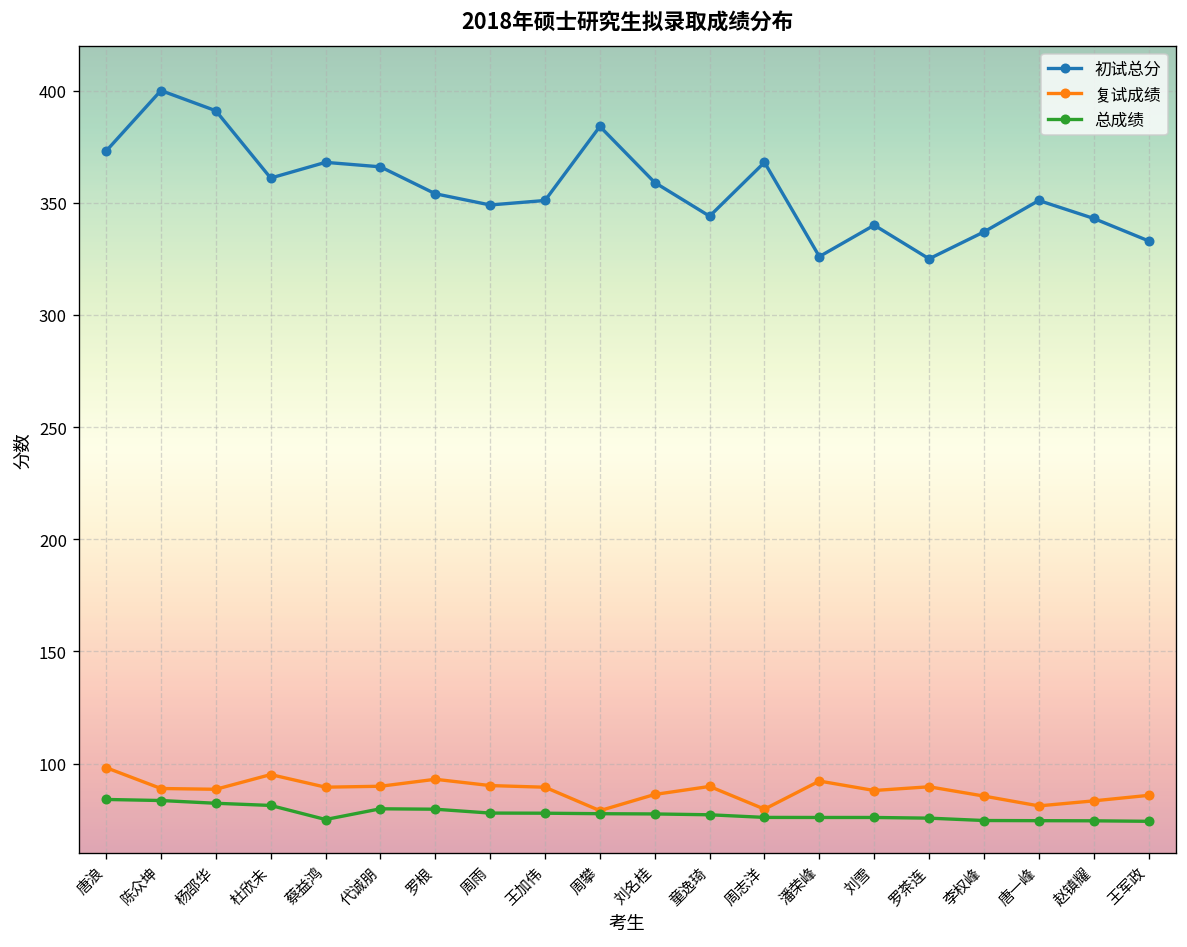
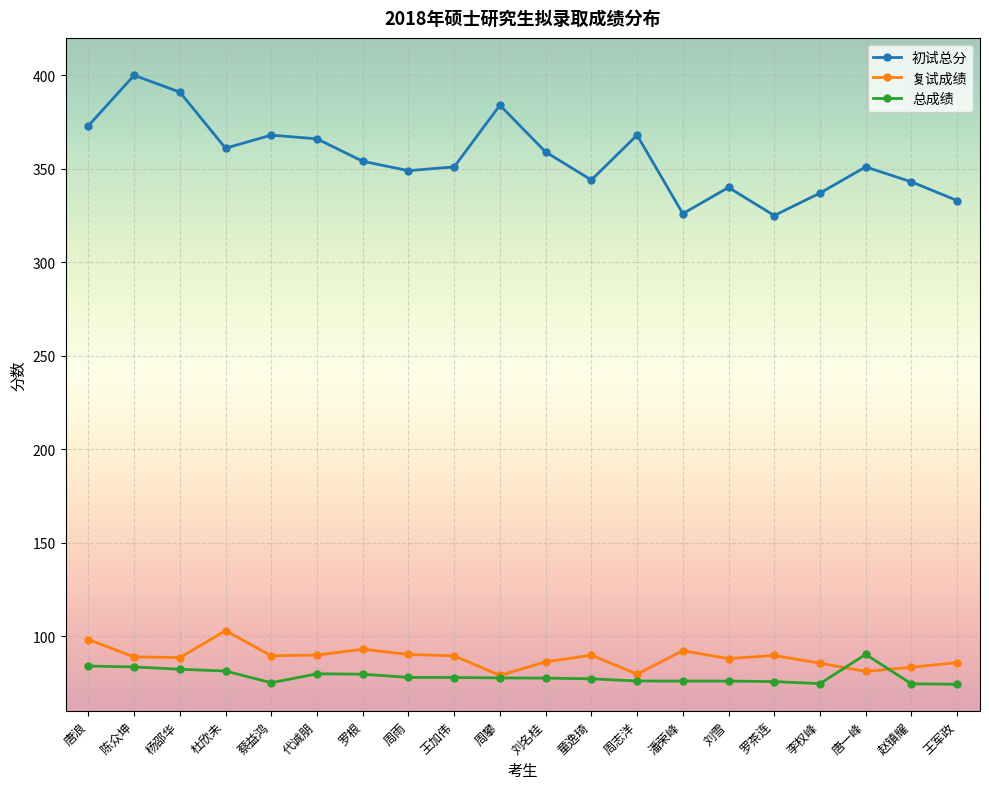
  {
    "初试总分": {
      "唐浪": 373,
      "陈众坤": 400,
      "杨邵华": 391,
      "杜欣未": 361,
      "蔡益鸿": 368,
      "代诚朋": 366,
      "罗根": 354,
      "周雨": 349,
      "王加伟": 351,
      "周攀": 384,
      "刘名桂": 359,
      "童逸琦": 344,
      "周志洋": 368,
      "潘荣峰": 326,
      "刘雪": 340,
      "罗茶连": 325,
      "李权峰": 337,
      "唐一峰": 351,
      "赵镇耀": 343,
      "王军政": 333
    },
    "复试成绩": {
      "唐浪": 98,
      "陈众坤": 89,
      "杨邵华": 89,
-     "杜欣未": 95,
+     "杜欣未": 103,
      "蔡益鸿": 90,
      "代诚朋": 90,
      "罗根": 93,
      "周雨": 90,
      "王加伟": 90,
      "刘名桂": 86,
      "童逸琦": 90,
      "周志洋": 80,
      "潘荣峰": 92,
      "刘雪": 88,
      "罗茶连": 90,
      "李权峰": 86,
      "唐一峰": 81,
      "赵镇耀": 83,
      "王军政": 86
    },
    "总成绩": {
      "唐浪": 84,
      "陈众坤": 84,
      "杨邵华": 82,
      "杜欣未": 81,
      "蔡益鸿": 75,
      "代诚朋": 80,
      "罗根": 80,
      "周雨": 78,
      "王加伟": 78,
      "刘名桂": 78,
      "童逸琦": 77,
      "周志洋": 76,
      "潘荣峰": 76,
      "刘雪": 76,
      "罗茶连": 76,
      "李权峰": 75,
-     "唐一峰": 75,
+     "唐一峰": 90,
      "赵镇耀": 75,
      "王军政": 74
    }
  }
